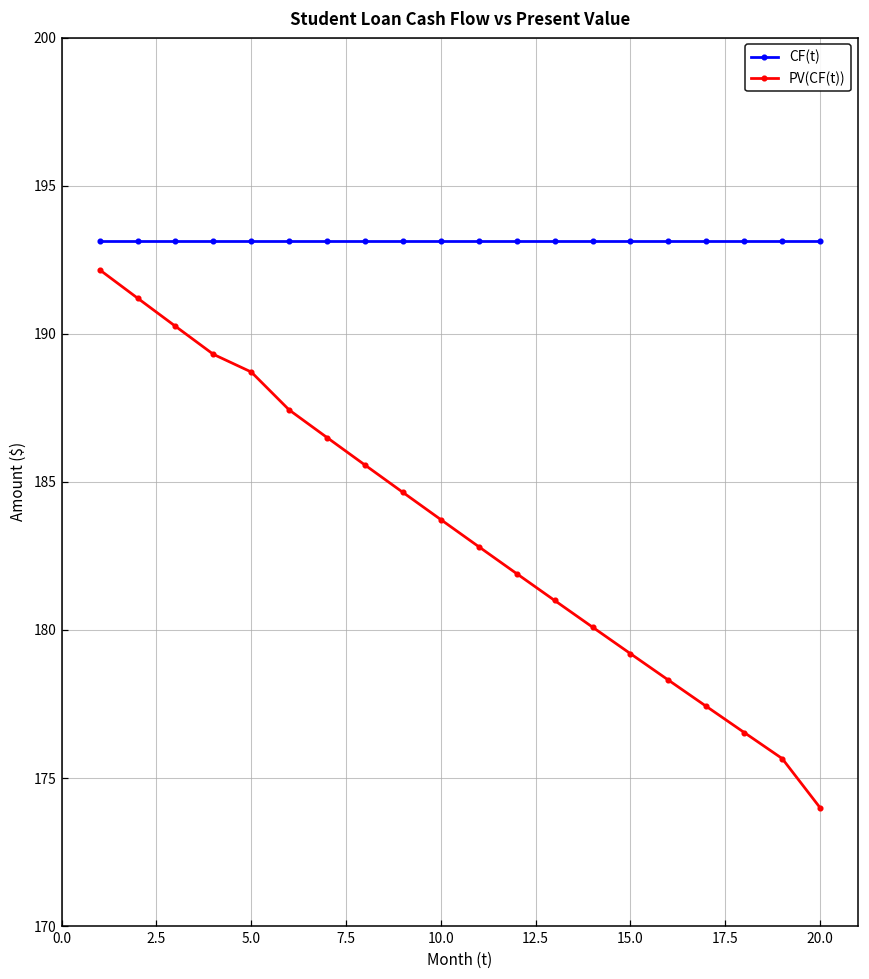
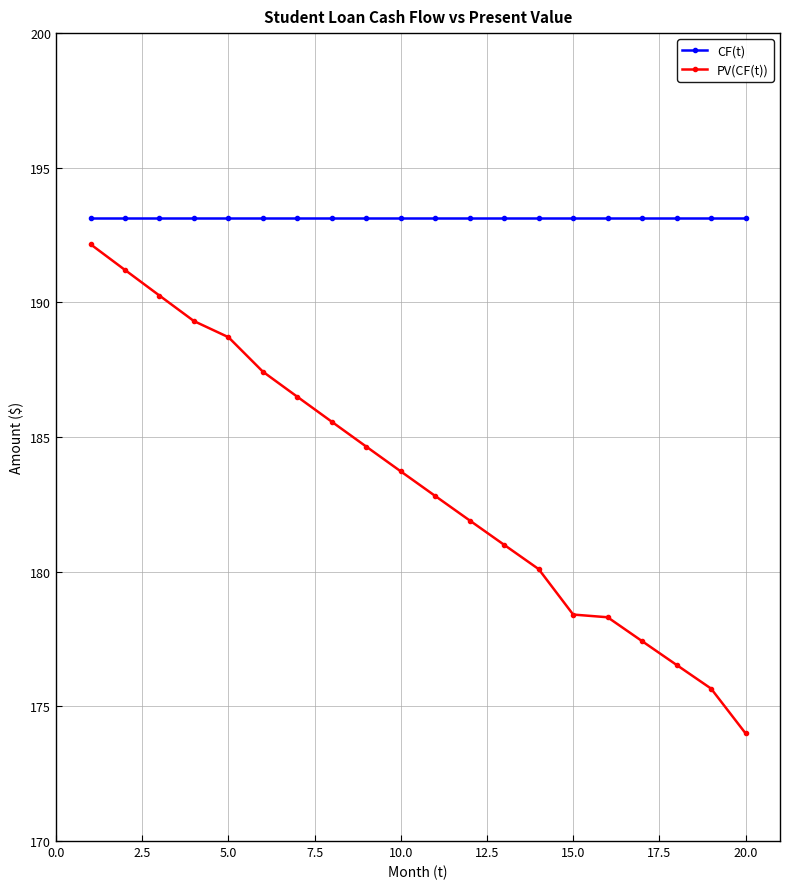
  {
    "CF(t)": {
      "5.0": 193.1,
      "10.0": 193.1,
      "15.0": 193.1,
      "20.0": 193.1
    },
    "PV(CF(t))": {
      "5.0": 188.7,
      "10.0": 183.7,
-     "15.0": 179.2,
+     "15.0": 178.4,
      "20.0": 174.0
    }
  }
